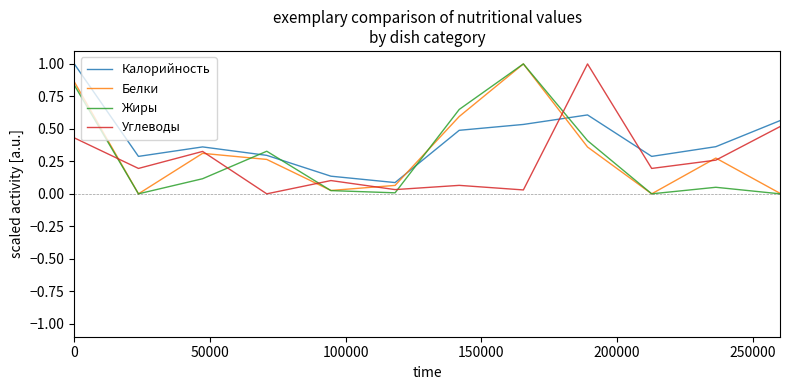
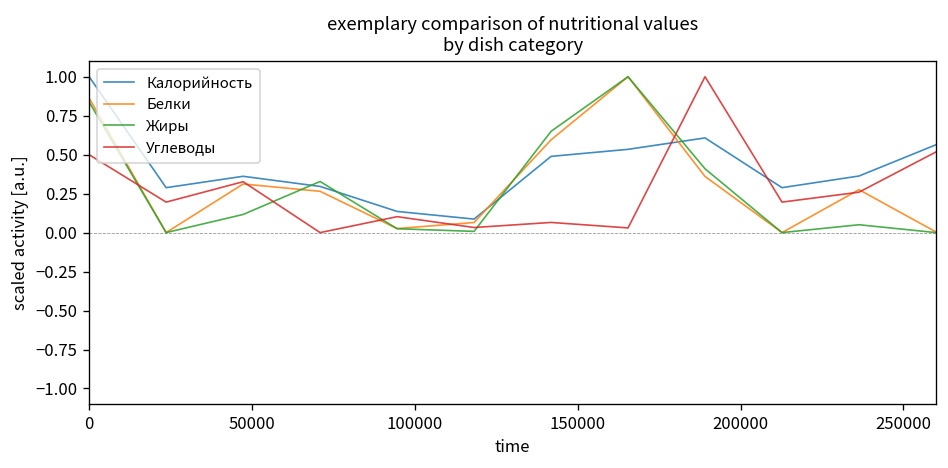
  {
    "Калорийность": {
      "0": 1.00
    },
    "Белки": {
      "0": 0.86
    },
    "Жиры": {
      "0": 0.84
    },
    "Углеводы": {
-     "0": 0.43
+     "0": 0.50
    }
  }
